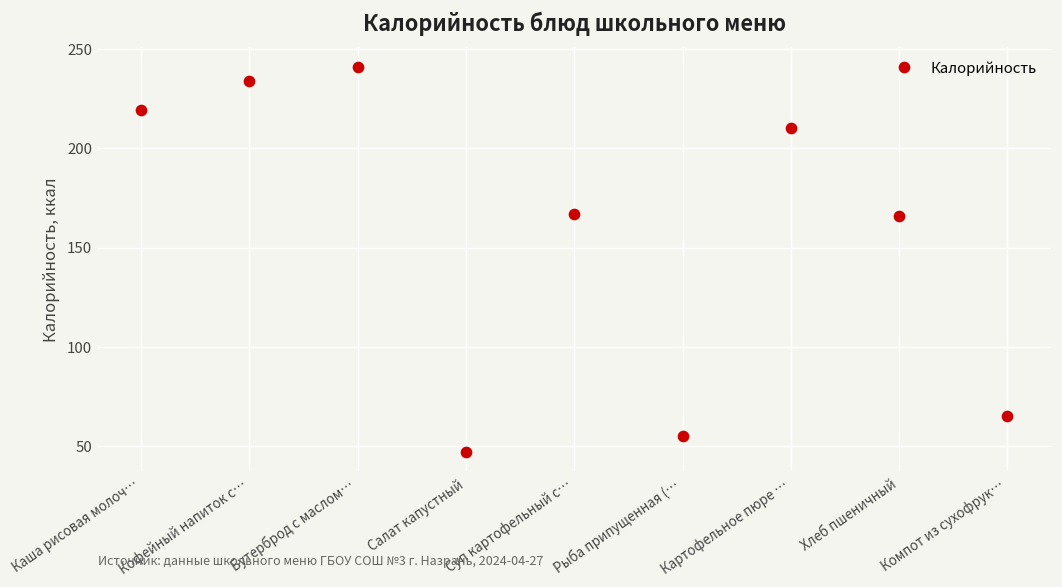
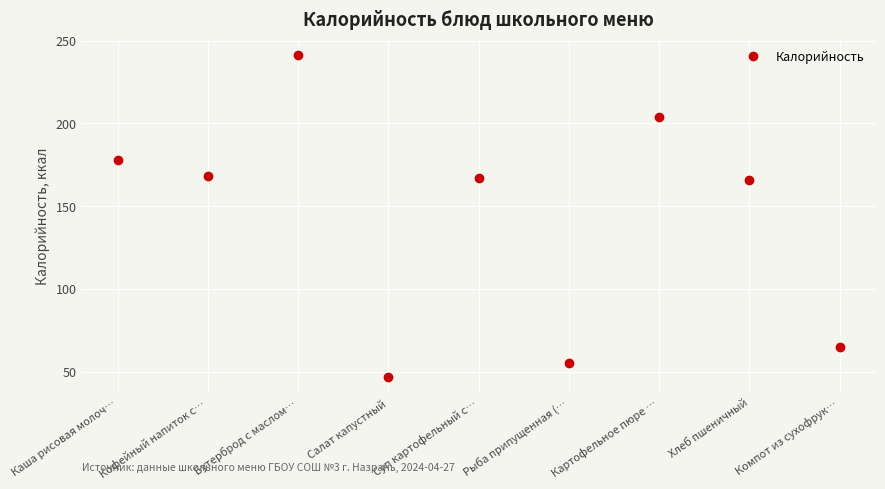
  {
-   "Каша рисовая молоч…": 219,
-   "Кофейный напиток с…": 234,
+   "Каша рисовая молоч…": 178,
+   "Кофейный напиток с…": 168,
    "Бутерброд с маслом…": 241,
    "Салат капустный": 47,
    "Суп картофельный с…": 167,
    "Рыба припущенная (…": 55,
-   "Картофельное пюре …": 210,
+   "Картофельное пюре …": 204,
    "Хлеб пшеничный": 166,
    "Компот из сухофрук…": 65
  }
